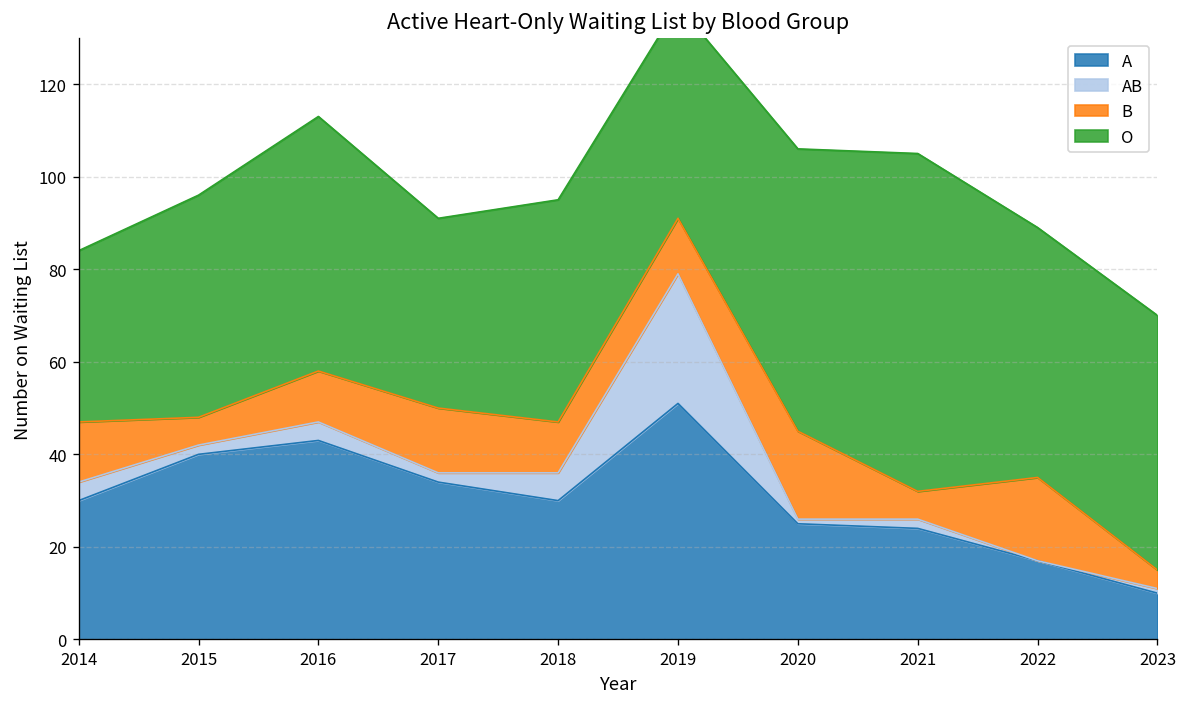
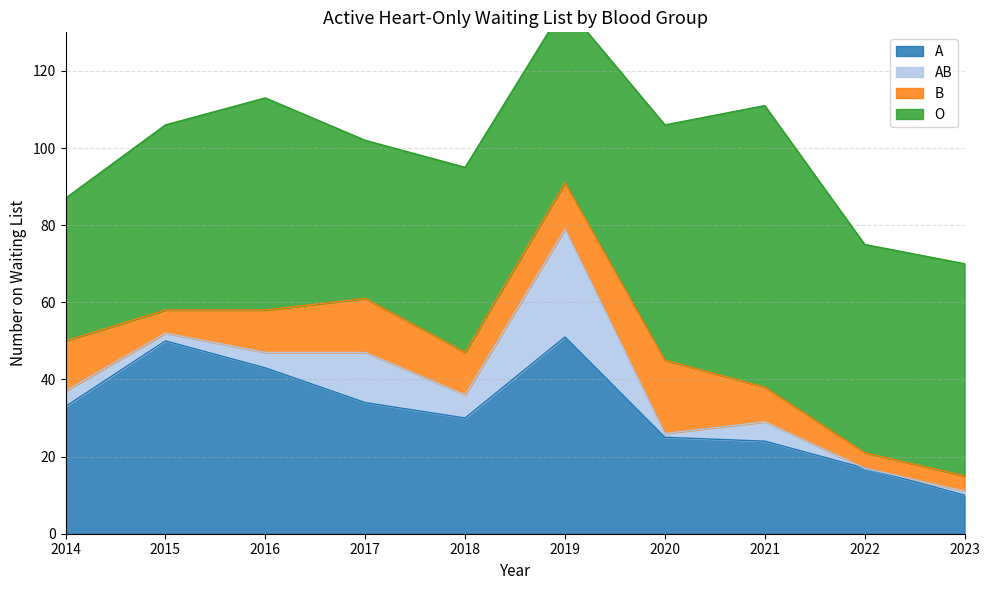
  {
    "A": {
-     "2014": 30,
-     "2015": 40,
+     "2014": 33,
+     "2015": 50,
      "2016": 43,
      "2017": 34,
      "2018": 30,
      "2019": 51,
      "2020": 25,
      "2021": 24,
      "2023": 10
    },
    "AB": {
      "2014": 4,
      "2015": 2,
      "2016": 4,
-     "2017": 2,
+     "2017": 13,
      "2018": 6,
      "2019": 28,
      "2020": 1,
-     "2021": 2,
+     "2021": 5,
      "2023": 1
    },
    "B": {
      "2014": 13,
      "2015": 6,
      "2016": 11,
      "2017": 14,
      "2018": 11,
      "2019": 12,
      "2020": 19,
-     "2021": 6,
-     "2022": 18,
+     "2021": 9,
+     "2022": 4,
      "2023": 4
    },
    "O": {
      "2014": 37,
      "2015": 48,
      "2016": 55,
      "2017": 41,
      "2018": 48,
      "2020": 61,
      "2021": 73,
      "2022": 54,
      "2023": 55
    }
  }
